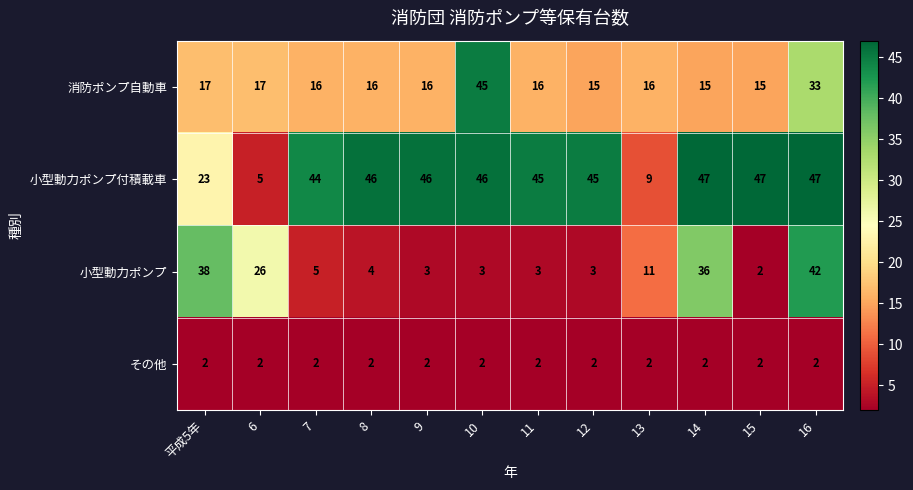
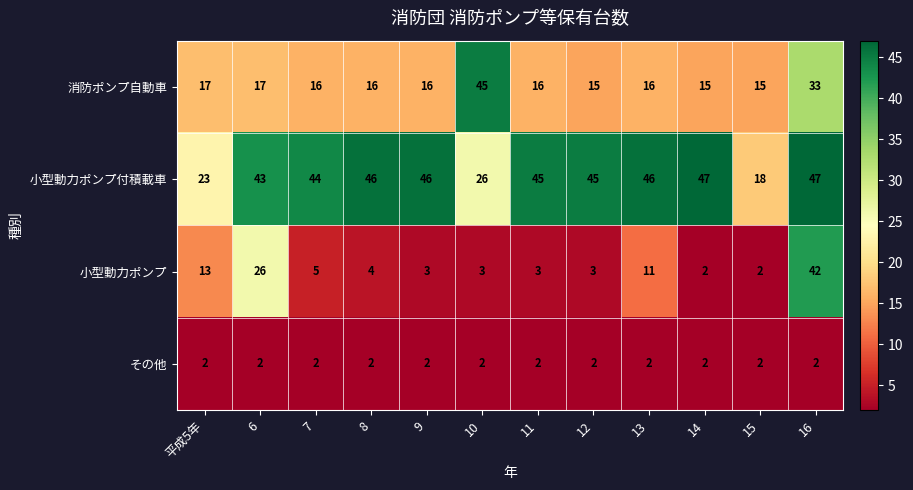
  {
    "消防ポンプ自動車": {
      "平成5年": 17,
      "6": 17,
      "7": 16,
      "8": 16,
      "9": 16,
      "10": 45,
      "11": 16,
      "12": 15,
      "13": 16,
      "14": 15,
      "15": 15,
      "16": 33
    },
    "小型動力ポンプ付積載車": {
      "平成5年": 23,
-     "6": 5,
+     "6": 43,
      "7": 44,
      "8": 46,
      "9": 46,
-     "10": 46,
+     "10": 26,
      "11": 45,
      "12": 45,
-     "13": 9,
+     "13": 46,
      "14": 47,
-     "15": 47,
+     "15": 18,
      "16": 47
    },
    "小型動力ポンプ": {
-     "平成5年": 38,
+     "平成5年": 13,
      "6": 26,
      "7": 5,
      "8": 4,
      "9": 3,
      "10": 3,
      "11": 3,
      "12": 3,
      "13": 11,
-     "14": 36,
+     "14": 2,
      "15": 2,
      "16": 42
    },
    "その他": {
      "平成5年": 2,
      "6": 2,
      "7": 2,
      "8": 2,
      "9": 2,
      "10": 2,
      "11": 2,
      "12": 2,
      "13": 2,
      "14": 2,
      "15": 2,
      "16": 2
    }
  }
